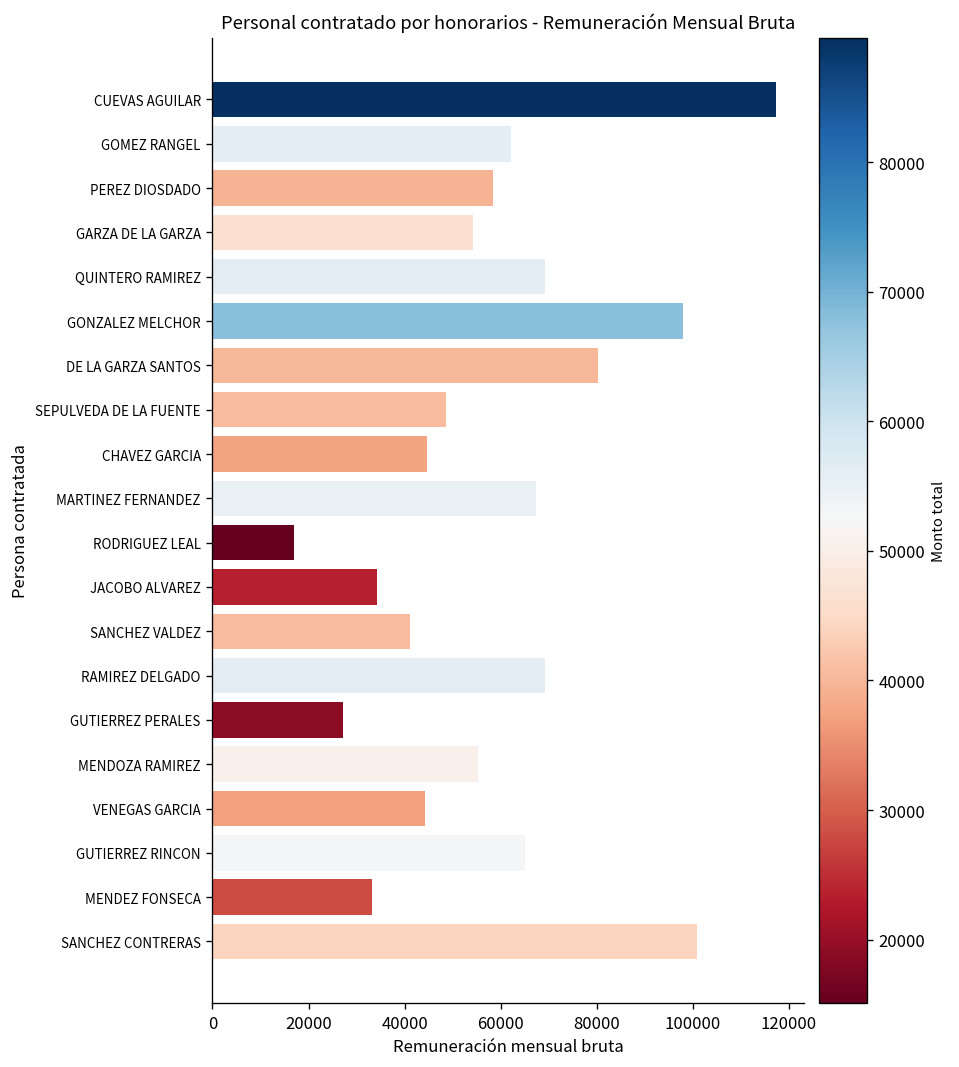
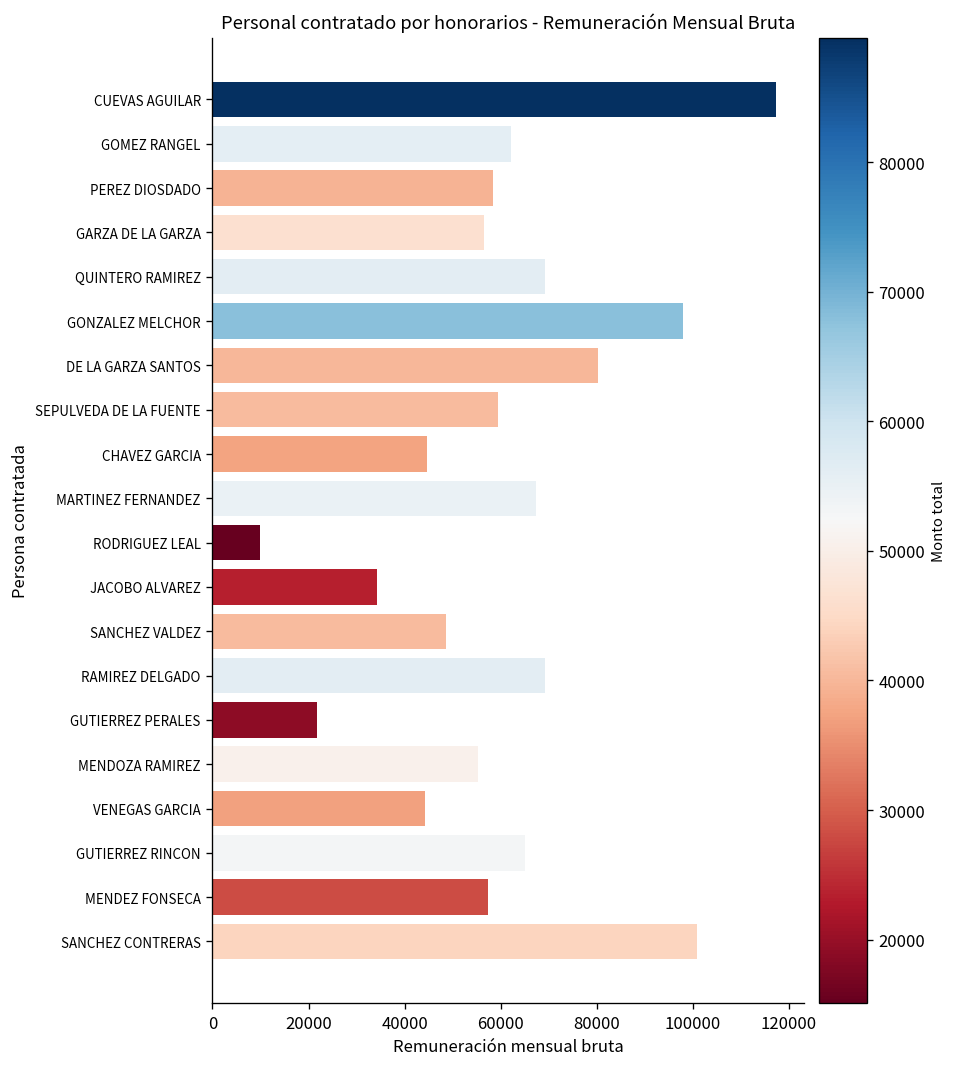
  {
    "CUEVAS AGUILAR": 117000,
    "GOMEZ RANGEL": 62000,
    "PEREZ DIOSDADO": 58000,
-   "GARZA DE LA GARZA": 54000,
+   "GARZA DE LA GARZA": 56000,
    "QUINTERO RAMIREZ": 69000,
    "GONZALEZ MELCHOR": 98000,
    "DE LA GARZA SANTOS": 80000,
-   "SEPULVEDA DE LA FUENTE": 49000,
+   "SEPULVEDA DE LA FUENTE": 59000,
    "CHAVEZ GARCIA": 45000,
    "MARTINEZ FERNANDEZ": 67000,
-   "RODRIGUEZ LEAL": 17000,
+   "RODRIGUEZ LEAL": 10000,
    "JACOBO ALVAREZ": 34000,
-   "SANCHEZ VALDEZ": 41000,
+   "SANCHEZ VALDEZ": 49000,
    "RAMIREZ DELGADO": 69000,
-   "GUTIERREZ PERALES": 27000,
+   "GUTIERREZ PERALES": 22000,
    "MENDOZA RAMIREZ": 55000,
    "VENEGAS GARCIA": 44000,
    "GUTIERREZ RINCON": 65000,
-   "MENDEZ FONSECA": 33000,
+   "MENDEZ FONSECA": 57000,
    "SANCHEZ CONTRERAS": 101000
  }
